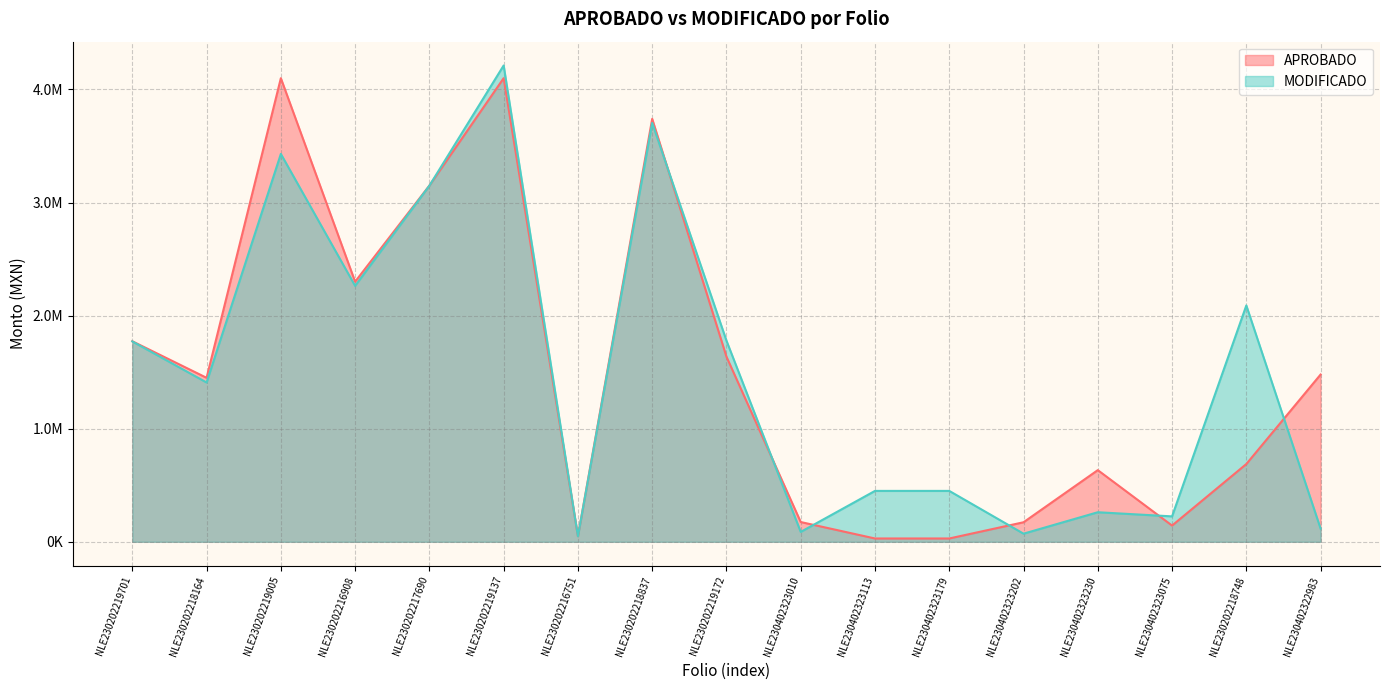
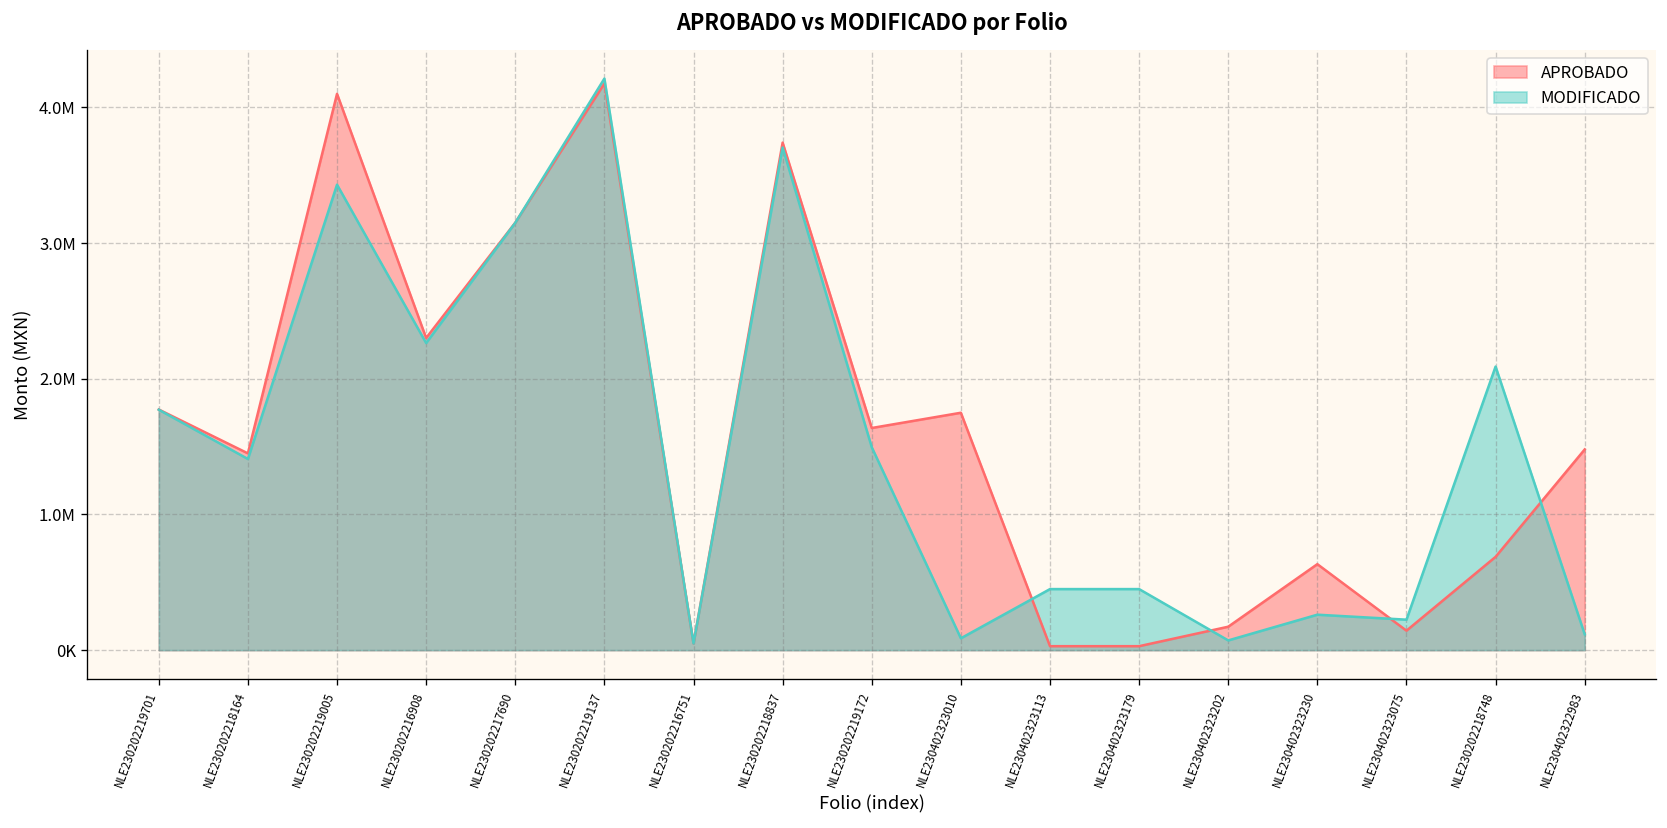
  {
    "APROBADO": {
      "NLE230202218164": 1450000,
      "NLE230202219005": 4100000,
      "NLE230202216908": 2300000,
-     "NLE230202219137": 4100000,
+     "NLE230202219137": 4180000,
      "NLE230202218837": 3740000,
      "NLE230202219172": 1640000,
-     "NLE230402323010": 170000,
+     "NLE230402323010": 1750000,
      "NLE230402323113": 30000,
      "NLE230402323179": 30000,
      "NLE230402323202": 170000,
      "NLE230402323230": 630000,
      "NLE230402323075": 140000,
      "NLE230202218748": 690000,
      "NLE230402322983": 1480000
    },
    "MODIFICADO": {
      "NLE230202218164": 1410000,
      "NLE230202219005": 3430000,
      "NLE230202216908": 2260000,
      "NLE230202219137": 4210000,
      "NLE230202218837": 3700000,
-     "NLE230202219172": 1780000,
+     "NLE230202219172": 1500000,
      "NLE230402323010": 90000,
      "NLE230402323113": 450000,
      "NLE230402323179": 450000,
      "NLE230402323202": 70000,
      "NLE230402323230": 260000,
      "NLE230402323075": 220000,
      "NLE230202218748": 2090000,
      "NLE230402322983": 120000
    }
  }
